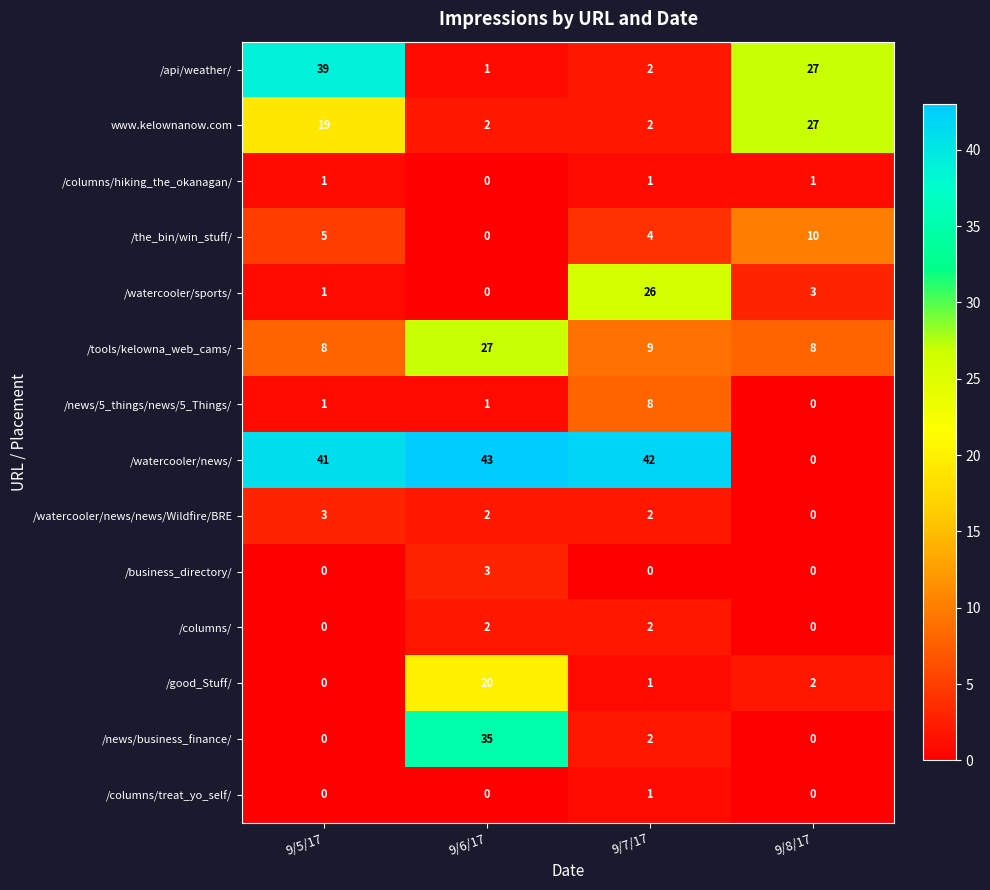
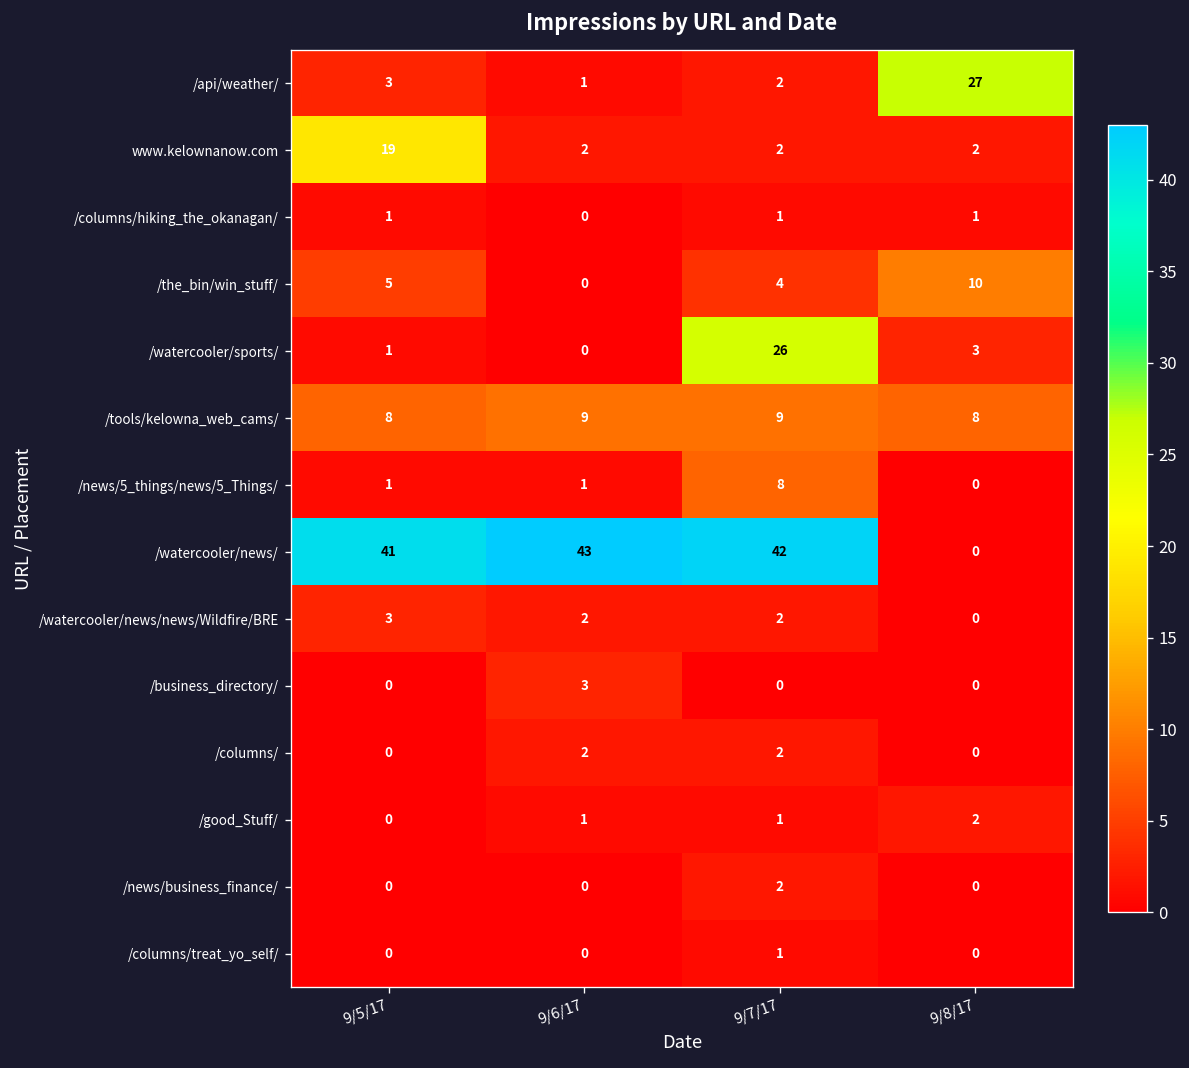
  {
    "/api/weather/": {
-     "9/5/17": 39,
+     "9/5/17": 3,
      "9/6/17": 1,
      "9/7/17": 2,
      "9/8/17": 27
    },
    "www.kelownanow.com": {
      "9/5/17": 19,
      "9/6/17": 2,
      "9/7/17": 2,
-     "9/8/17": 27
+     "9/8/17": 2
    },
    "/columns/hiking_the_okanagan/": {
      "9/5/17": 1,
      "9/6/17": 0,
      "9/7/17": 1,
      "9/8/17": 1
    },
    "/the_bin/win_stuff/": {
      "9/5/17": 5,
      "9/6/17": 0,
      "9/7/17": 4,
      "9/8/17": 10
    },
    "/watercooler/sports/": {
      "9/5/17": 1,
      "9/6/17": 0,
      "9/7/17": 26,
      "9/8/17": 3
    },
    "/tools/kelowna_web_cams/": {
      "9/5/17": 8,
-     "9/6/17": 27,
+     "9/6/17": 9,
      "9/7/17": 9,
      "9/8/17": 8
    },
    "/news/5_things/news/5_Things/": {
      "9/5/17": 1,
      "9/6/17": 1,
      "9/7/17": 8,
      "9/8/17": 0
    },
    "/watercooler/news/": {
      "9/5/17": 41,
      "9/6/17": 43,
      "9/7/17": 42,
      "9/8/17": 0
    },
    "/watercooler/news/news/Wildfire/BRE": {
      "9/5/17": 3,
      "9/6/17": 2,
      "9/7/17": 2,
      "9/8/17": 0
    },
    "/business_directory/": {
      "9/5/17": 0,
      "9/6/17": 3,
      "9/7/17": 0,
      "9/8/17": 0
    },
    "/columns/": {
      "9/5/17": 0,
      "9/6/17": 2,
      "9/7/17": 2,
      "9/8/17": 0
    },
    "/good_Stuff/": {
      "9/5/17": 0,
-     "9/6/17": 20,
+     "9/6/17": 1,
      "9/7/17": 1,
      "9/8/17": 2
    },
    "/news/business_finance/": {
      "9/5/17": 0,
-     "9/6/17": 35,
+     "9/6/17": 0,
      "9/7/17": 2,
      "9/8/17": 0
    },
    "/columns/treat_yo_self/": {
      "9/5/17": 0,
      "9/6/17": 0,
      "9/7/17": 1,
      "9/8/17": 0
    }
  }
